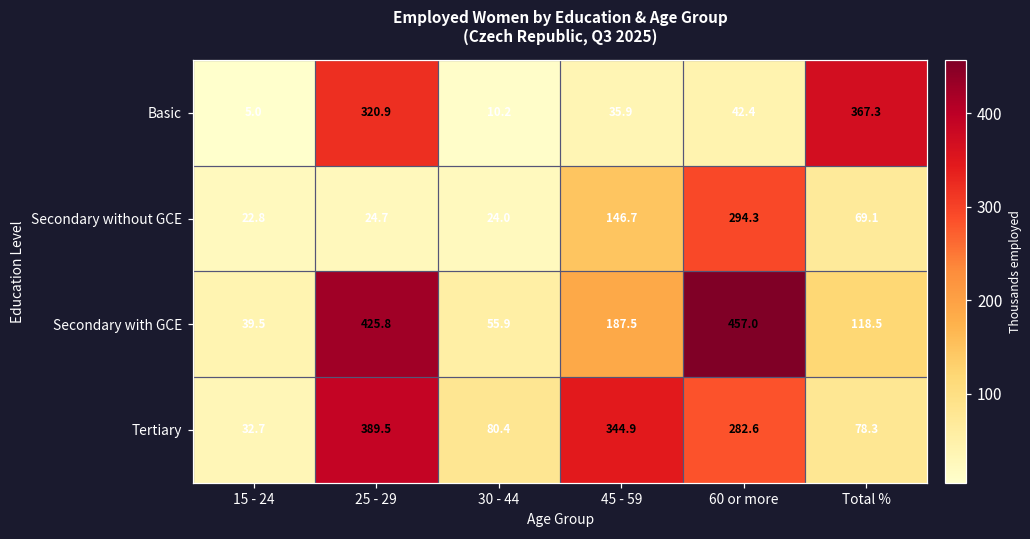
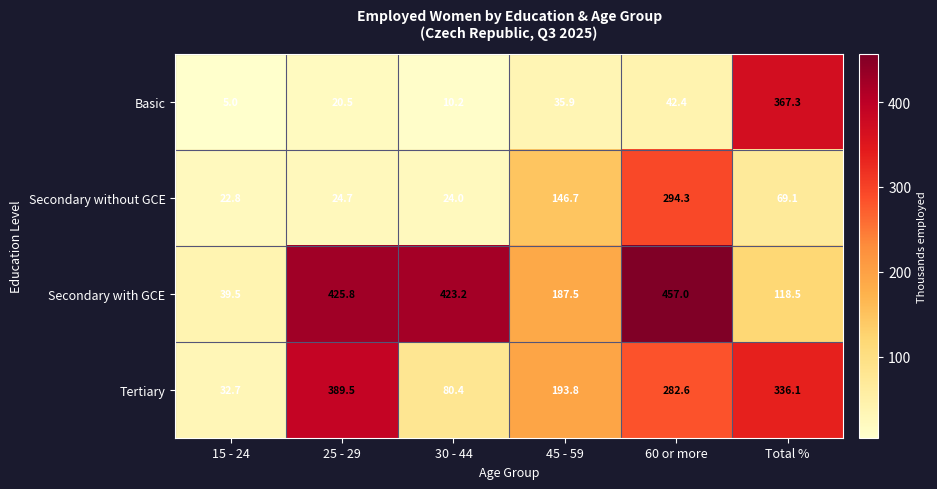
  {
    "Basic": {
      "15 - 24": 5.0,
-     "25 - 29": 320.9,
+     "25 - 29": 20.5,
      "30 - 44": 10.2,
      "45 - 59": 35.9,
      "60 or more": 42.4,
      "Total %": 367.3
    },
    "Secondary without GCE": {
      "15 - 24": 22.8,
      "25 - 29": 24.7,
      "30 - 44": 24.0,
      "45 - 59": 146.7,
      "60 or more": 294.3,
      "Total %": 69.1
    },
    "Secondary with GCE": {
      "15 - 24": 39.5,
      "25 - 29": 425.8,
-     "30 - 44": 55.9,
+     "30 - 44": 423.2,
      "45 - 59": 187.5,
      "60 or more": 457.0,
      "Total %": 118.5
    },
    "Tertiary": {
      "15 - 24": 32.7,
      "25 - 29": 389.5,
      "30 - 44": 80.4,
-     "45 - 59": 344.9,
+     "45 - 59": 193.8,
      "60 or more": 282.6,
-     "Total %": 78.3
+     "Total %": 336.1
    }
  }
